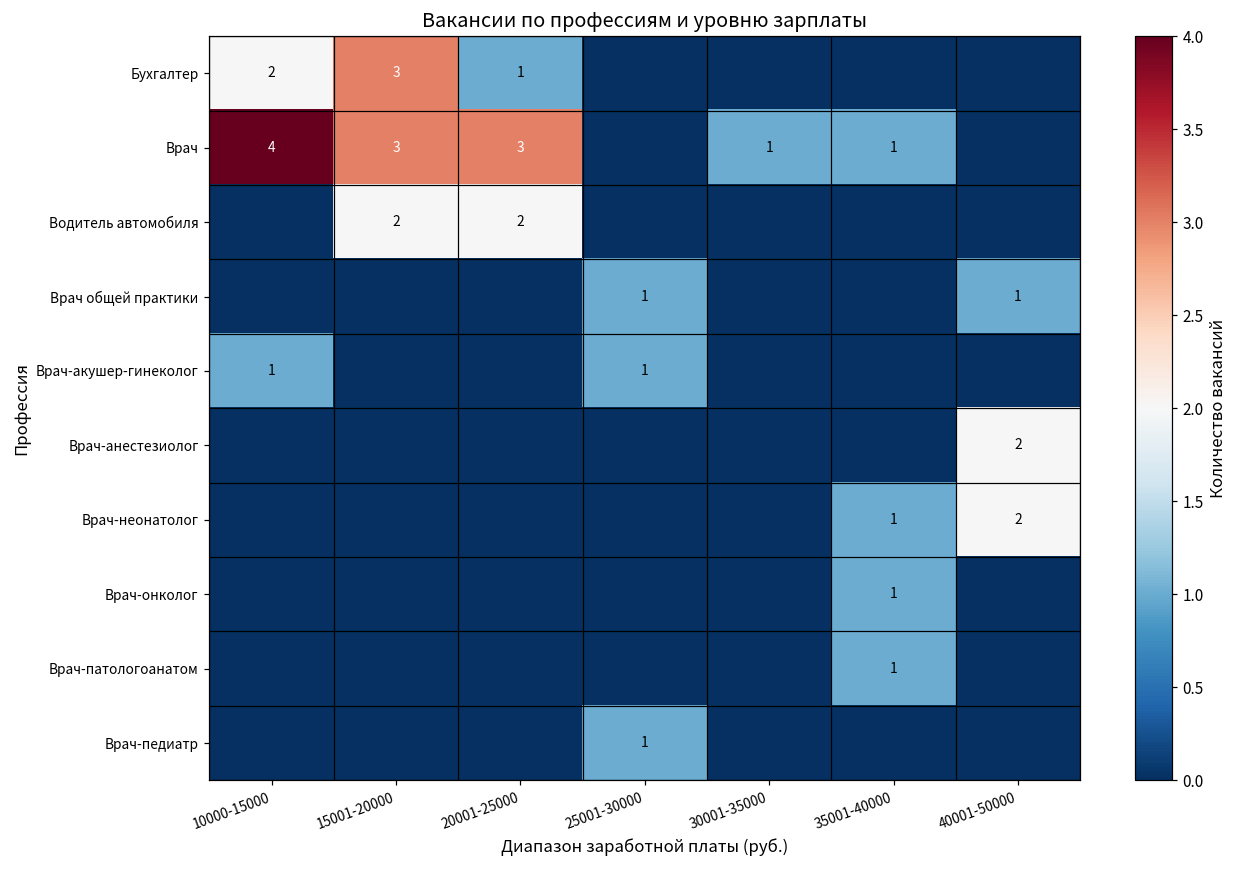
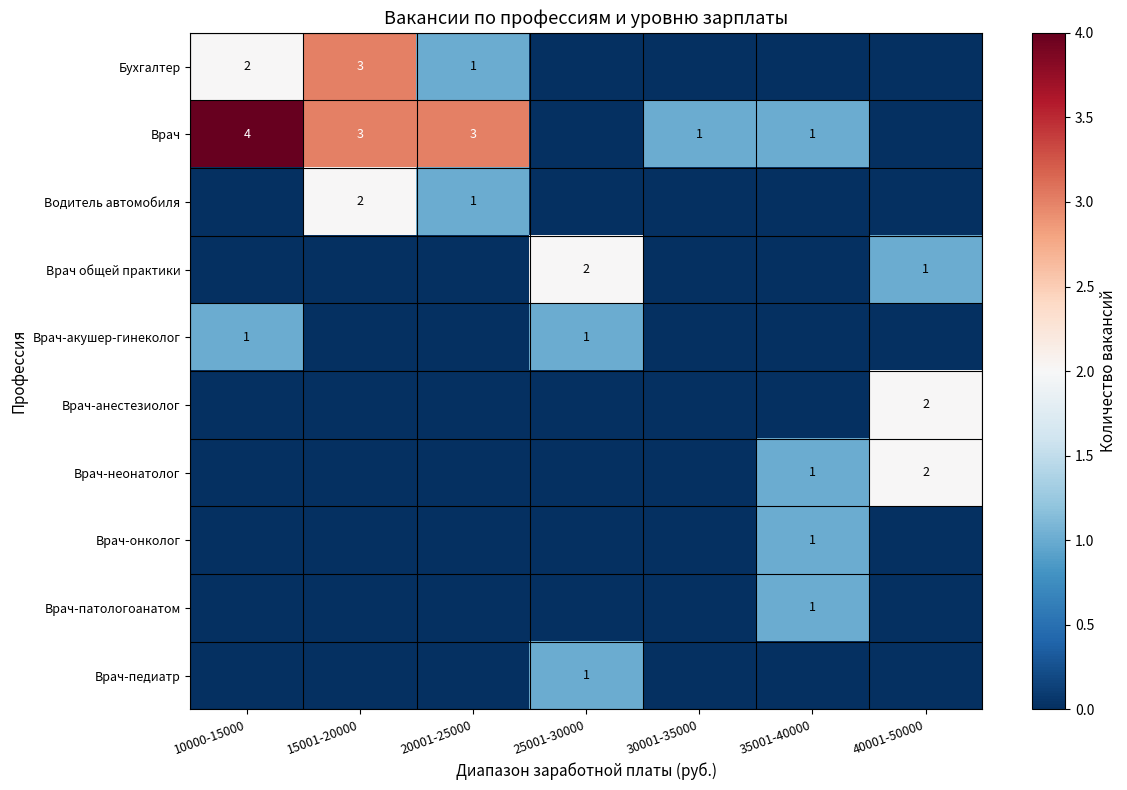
  {
    "Бухгалтер": {
      "10000-15000": 2,
      "15001-20000": 3,
      "20001-25000": 1
    },
    "Врач": {
      "10000-15000": 4,
      "15001-20000": 3,
      "20001-25000": 3,
      "30001-35000": 1,
      "35001-40000": 1
    },
    "Водитель автомобиля": {
      "15001-20000": 2,
-     "20001-25000": 2
+     "20001-25000": 1
    },
    "Врач общей практики": {
-     "25001-30000": 1,
+     "25001-30000": 2,
      "40001-50000": 1
    },
    "Врач-акушер-гинеколог": {
      "10000-15000": 1,
      "25001-30000": 1
    },
    "Врач-анестезиолог": {
      "40001-50000": 2
    },
    "Врач-неонатолог": {
      "35001-40000": 1,
      "40001-50000": 2
    },
    "Врач-онколог": {
      "35001-40000": 1
    },
    "Врач-патологоанатом": {
      "35001-40000": 1
    },
    "Врач-педиатр": {
      "25001-30000": 1
    }
  }
